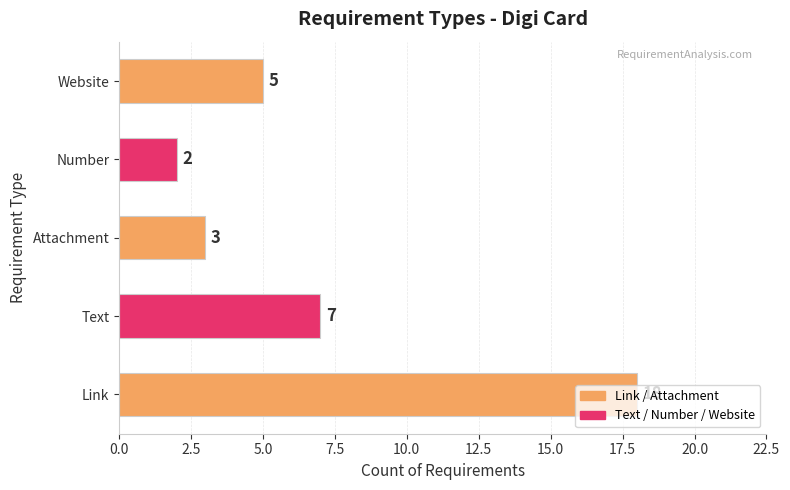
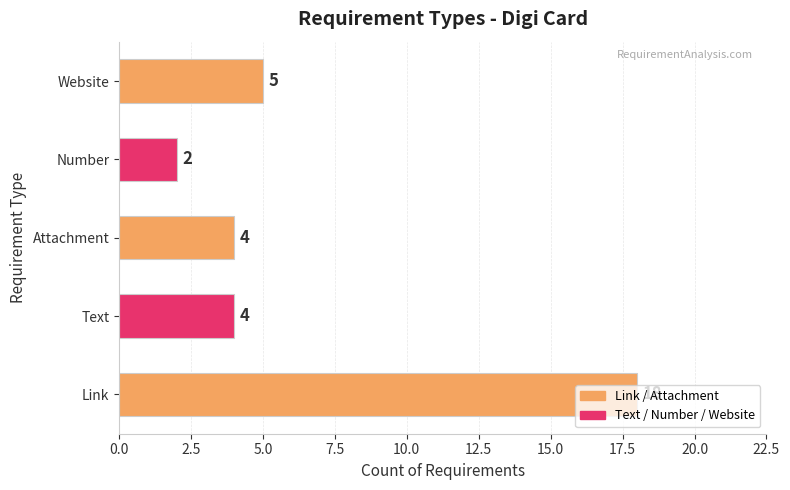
  {
    "Website": 5,
    "Number": 2,
-   "Attachment": 3,
-   "Text": 7
+   "Attachment": 4,
+   "Text": 4
  }
